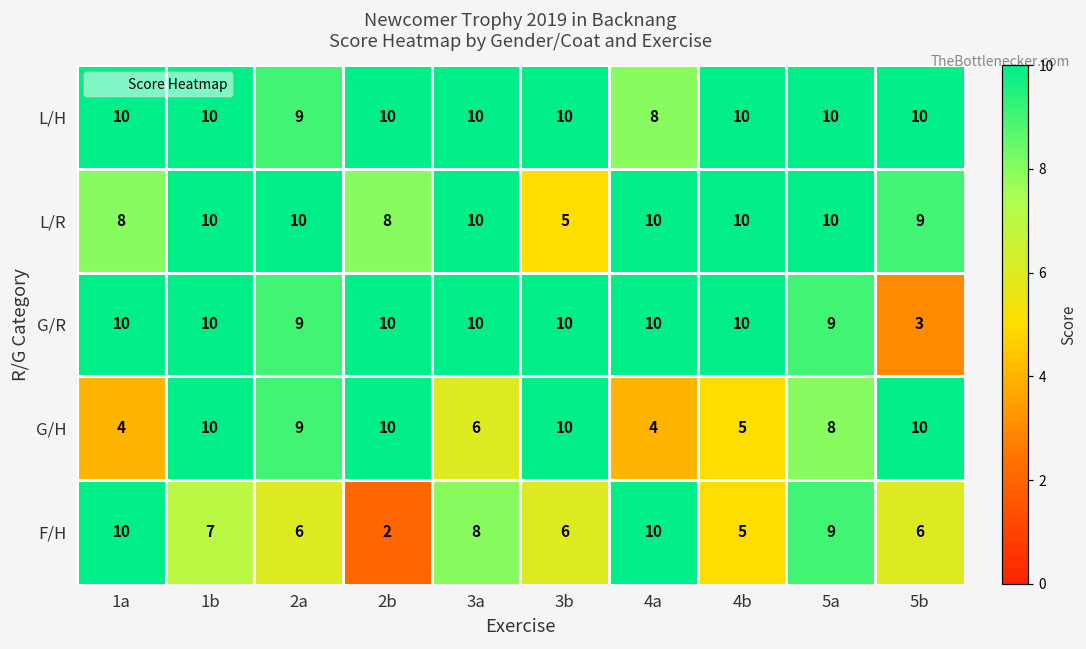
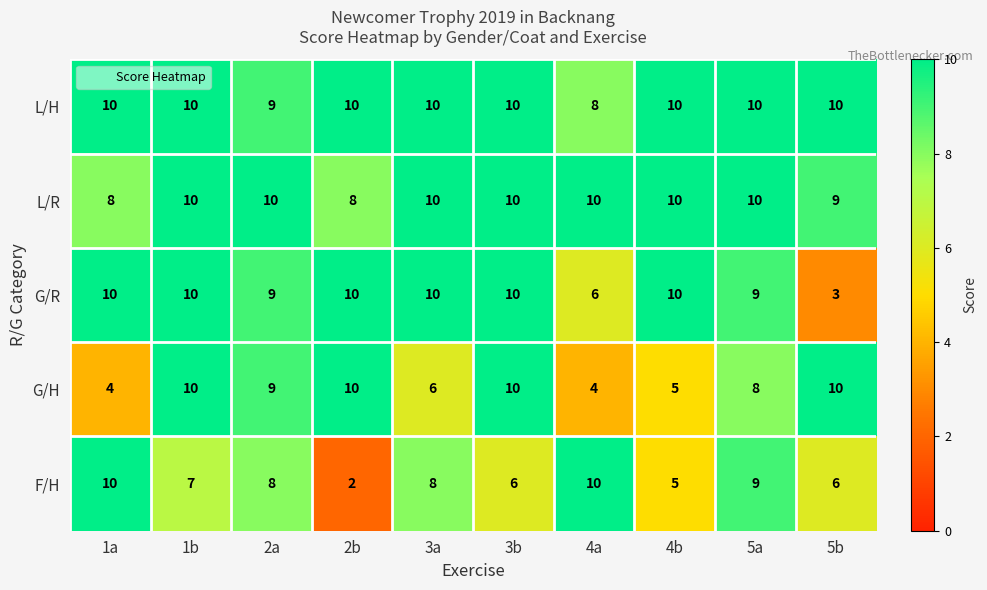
  {
    "L/H": {
      "1a": 10,
      "1b": 10,
      "2a": 9,
      "2b": 10,
      "3a": 10,
      "3b": 10,
      "4a": 8,
      "4b": 10,
      "5a": 10,
      "5b": 10
    },
    "L/R": {
      "1a": 8,
      "1b": 10,
      "2a": 10,
      "2b": 8,
      "3a": 10,
-     "3b": 5,
+     "3b": 10,
      "4a": 10,
      "4b": 10,
      "5a": 10,
      "5b": 9
    },
    "G/R": {
      "1a": 10,
      "1b": 10,
      "2a": 9,
      "2b": 10,
      "3a": 10,
      "3b": 10,
-     "4a": 10,
+     "4a": 6,
      "4b": 10,
      "5a": 9,
      "5b": 3
    },
    "G/H": {
      "1a": 4,
      "1b": 10,
      "2a": 9,
      "2b": 10,
      "3a": 6,
      "3b": 10,
      "4a": 4,
      "4b": 5,
      "5a": 8,
      "5b": 10
    },
    "F/H": {
      "1a": 10,
      "1b": 7,
-     "2a": 6,
+     "2a": 8,
      "2b": 2,
      "3a": 8,
      "3b": 6,
      "4a": 10,
      "4b": 5,
      "5a": 9,
      "5b": 6
    }
  }
